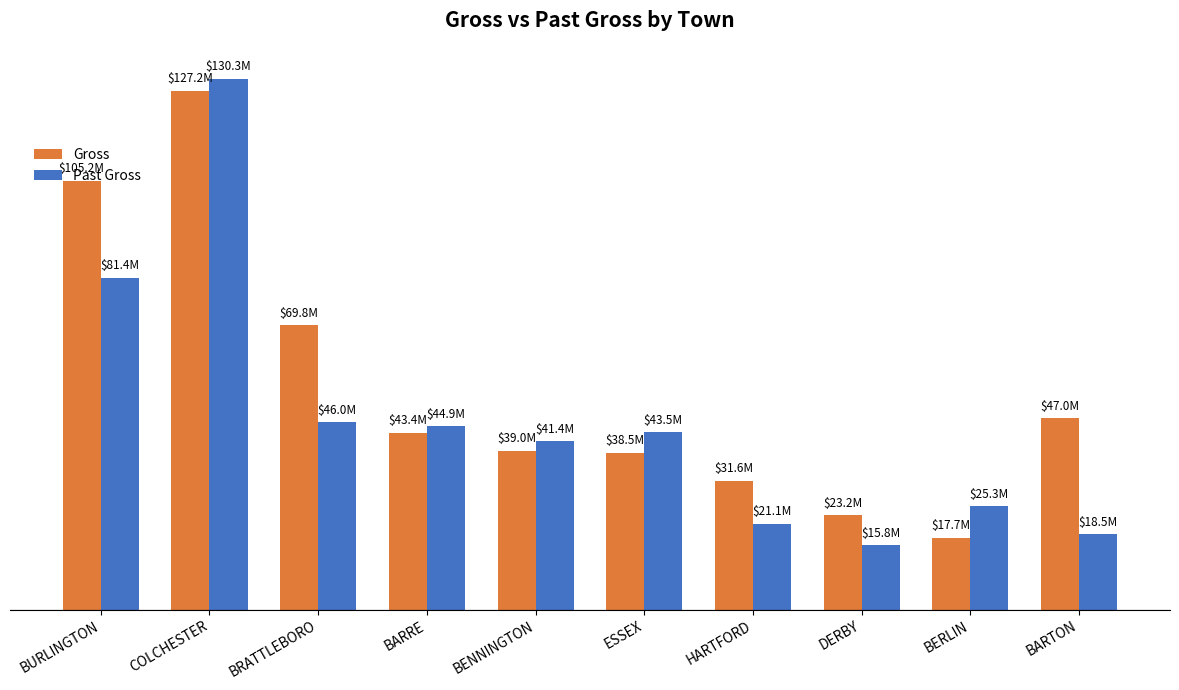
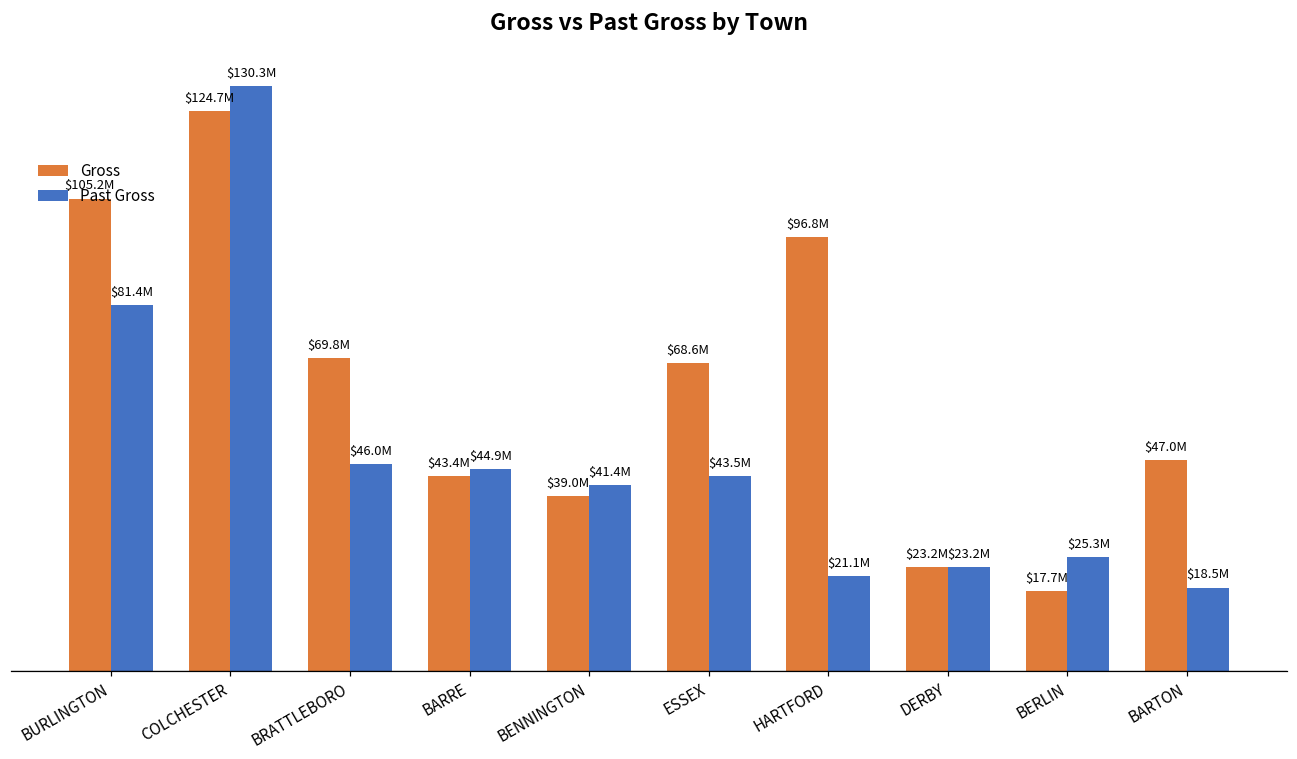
  {
    "Gross": {
      "BURLINGTON": "$105.2M",
-     "COLCHESTER": "$127.2M",
+     "COLCHESTER": "$124.7M",
      "BRATTLEBORO": "$69.8M",
      "BARRE": "$43.4M",
      "BENNINGTON": "$39.0M",
-     "ESSEX": "$38.5M",
-     "HARTFORD": "$31.6M",
+     "ESSEX": "$68.6M",
+     "HARTFORD": "$96.8M",
      "DERBY": "$23.2M",
      "BERLIN": "$17.7M",
      "BARTON": "$47.0M"
    },
    "Past Gross": {
      "BURLINGTON": "$81.4M",
      "COLCHESTER": "$130.3M",
      "BRATTLEBORO": "$46.0M",
      "BARRE": "$44.9M",
      "BENNINGTON": "$41.4M",
      "ESSEX": "$43.5M",
      "HARTFORD": "$21.1M",
-     "DERBY": "$15.8M",
+     "DERBY": "$23.2M",
      "BERLIN": "$25.3M",
      "BARTON": "$18.5M"
    }
  }
